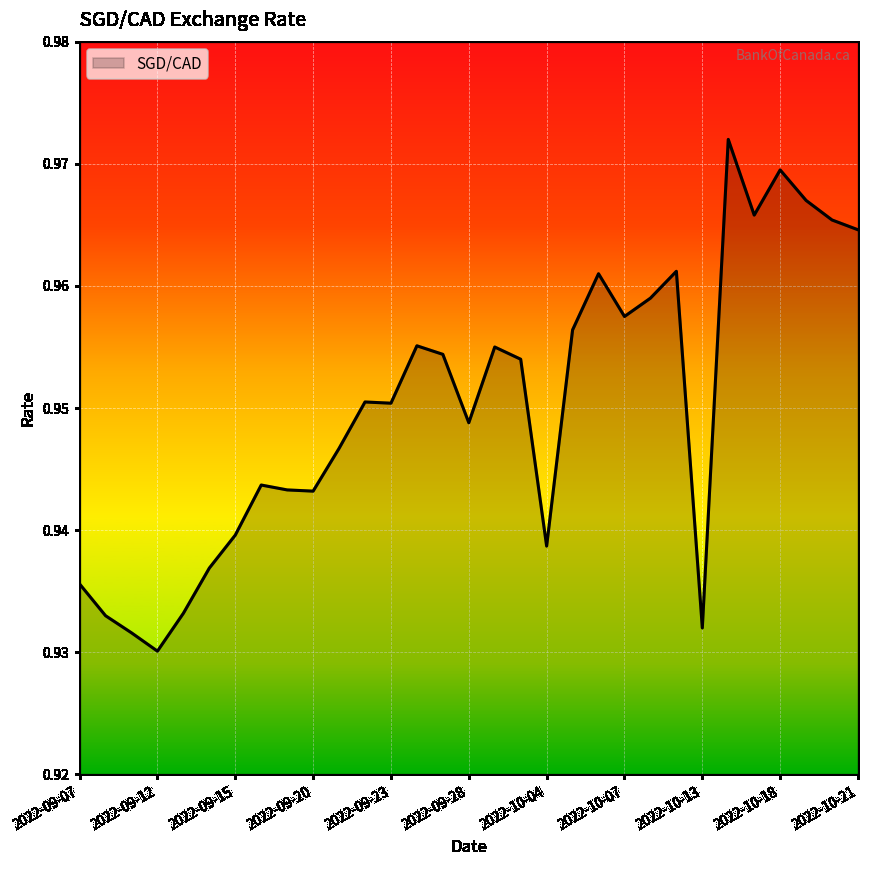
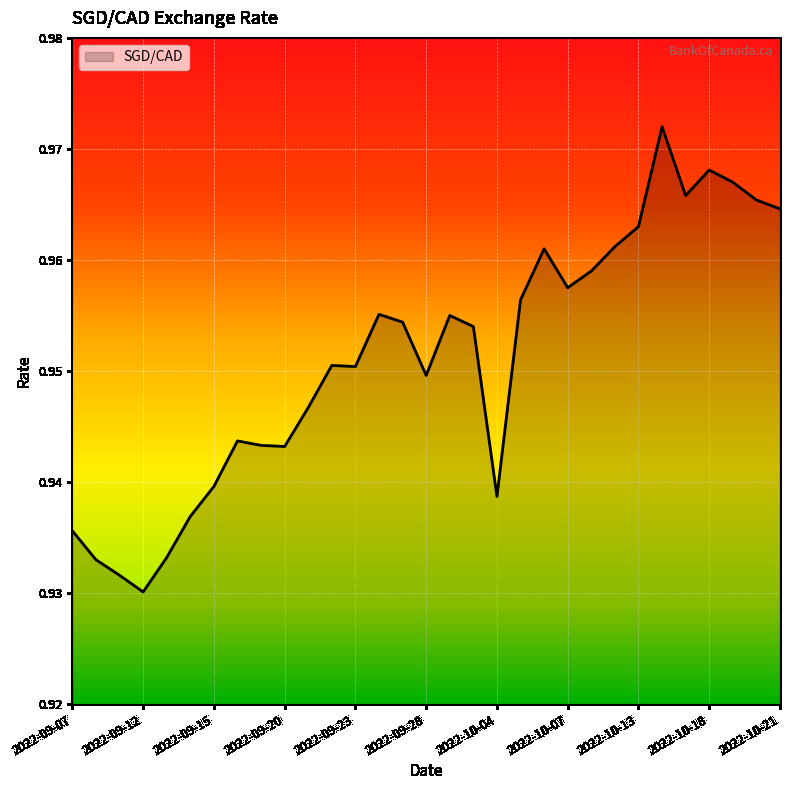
  {
    "2022-09-07": 0.9356,
    "2022-09-12": 0.9301,
    "2022-09-15": 0.9396,
    "2022-09-20": 0.9432,
    "2022-09-23": 0.9504,
-   "2022-09-28": 0.9488,
+   "2022-09-28": 0.9496,
    "2022-10-04": 0.9387,
    "2022-10-07": 0.9575,
-   "2022-10-13": 0.932,
-   "2022-10-18": 0.9695,
+   "2022-10-13": 0.963,
+   "2022-10-18": 0.9681,
    "2022-10-21": 0.9646
  }
